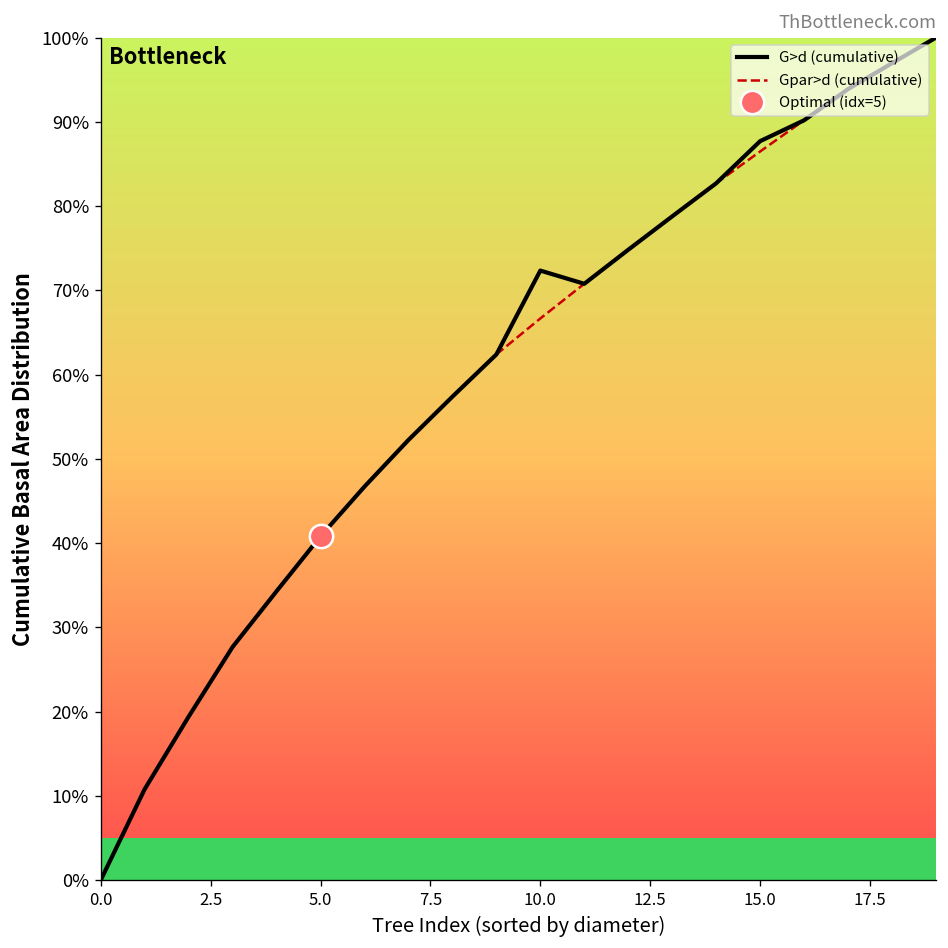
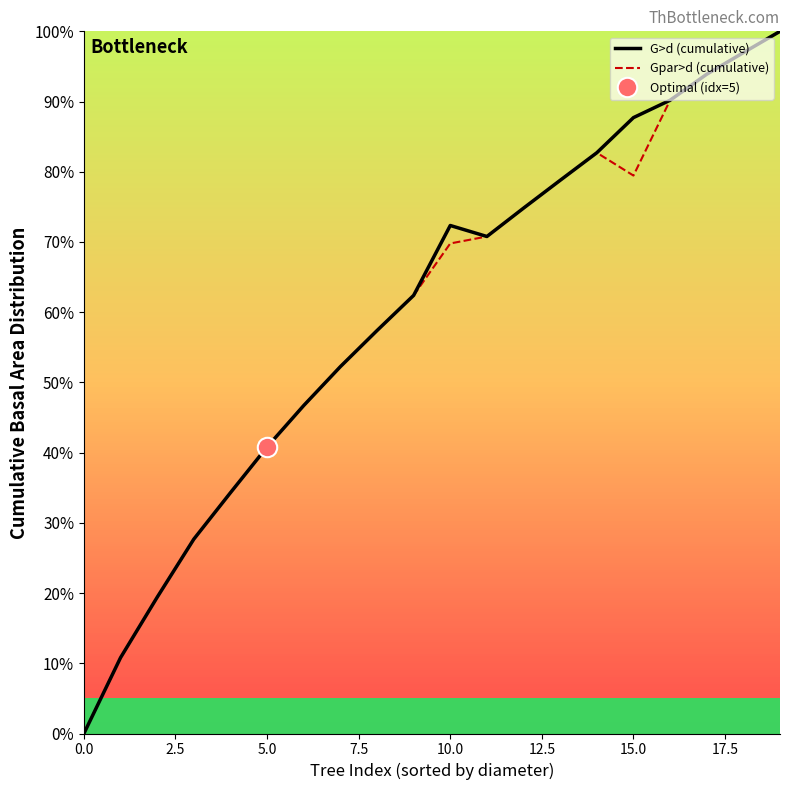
  {
    "G>d (cumulative)": {
      "10.0": "72%",
      "15.0": "88%"
    },
    "Gpar>d (cumulative)": {
-     "10.0": "67%",
-     "15.0": "86%"
+     "10.0": "70%",
+     "15.0": "79%"
    }
  }
